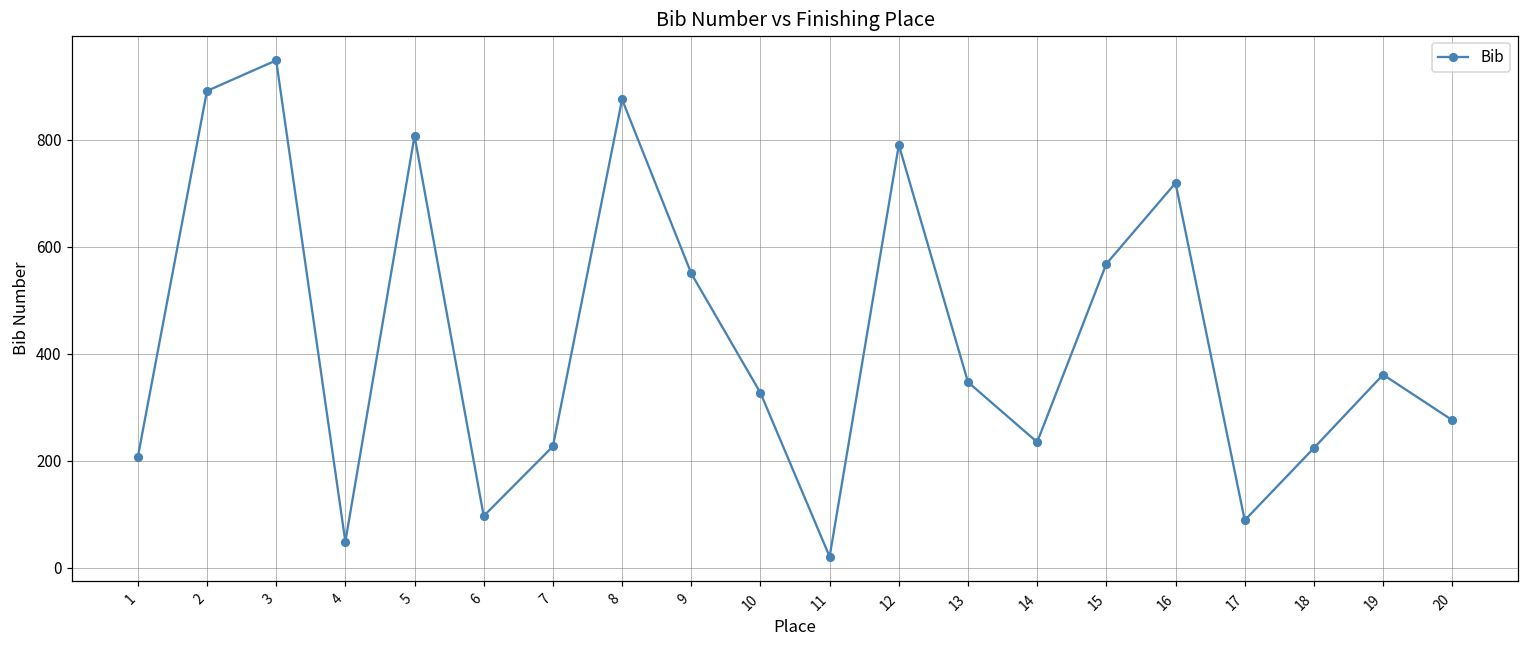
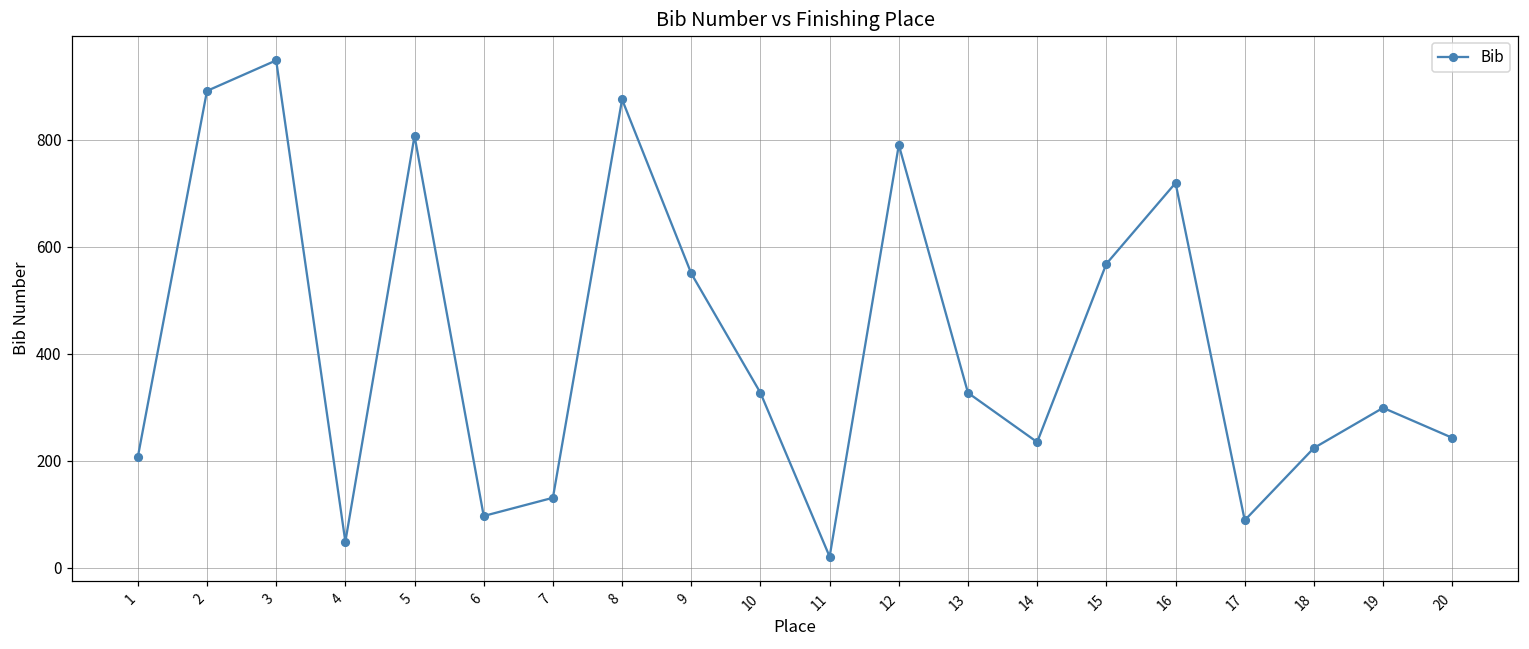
  {
    "1": 210,
    "2": 890,
    "3": 950,
    "4": 50,
    "5": 810,
    "6": 100,
-   "7": 230,
+   "7": 130,
    "8": 880,
    "9": 550,
    "10": 330,
    "11": 20,
    "12": 790,
-   "13": 350,
+   "13": 330,
    "14": 240,
    "15": 570,
    "16": 720,
    "17": 90,
    "18": 220,
-   "19": 360,
-   "20": 280
+   "19": 300,
+   "20": 240
  }
